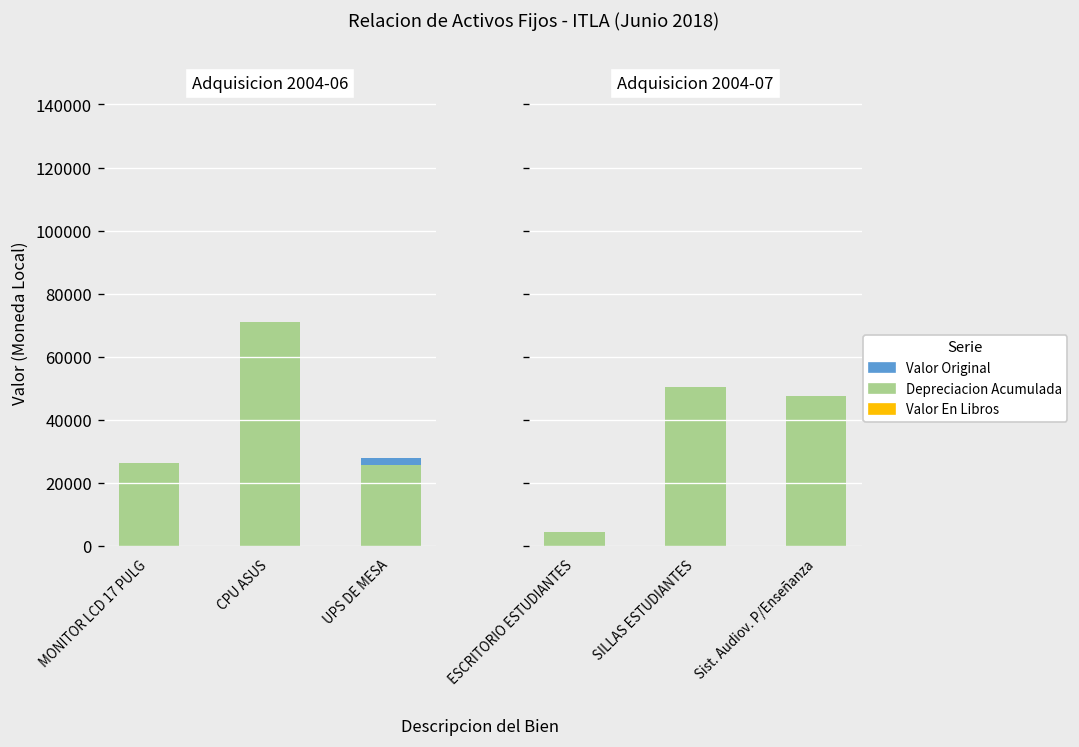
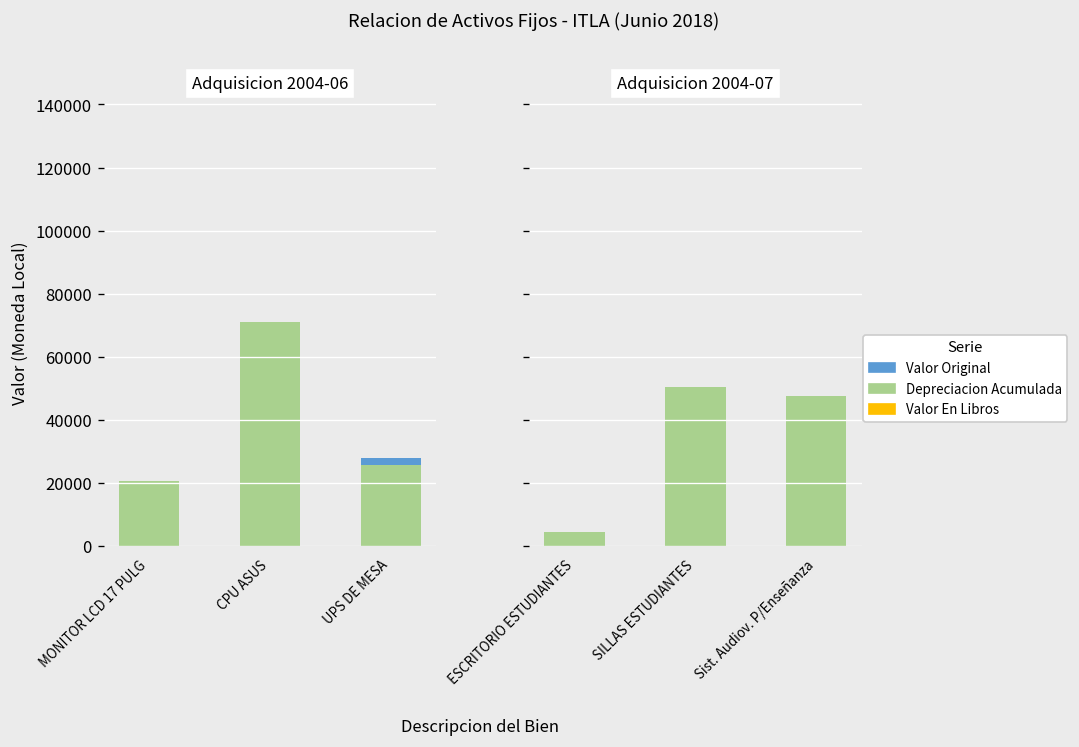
  {
    "Adquisicion 2004-06": {
      "Valor Original": {
        "CPU ASUS": 71000,
        "UPS DE MESA": 28000
      },
      "Depreciacion Acumulada": {
-       "MONITOR LCD 17 PULG": 26000,
+       "MONITOR LCD 17 PULG": 21000,
        "CPU ASUS": 71000
      }
    }
  }
